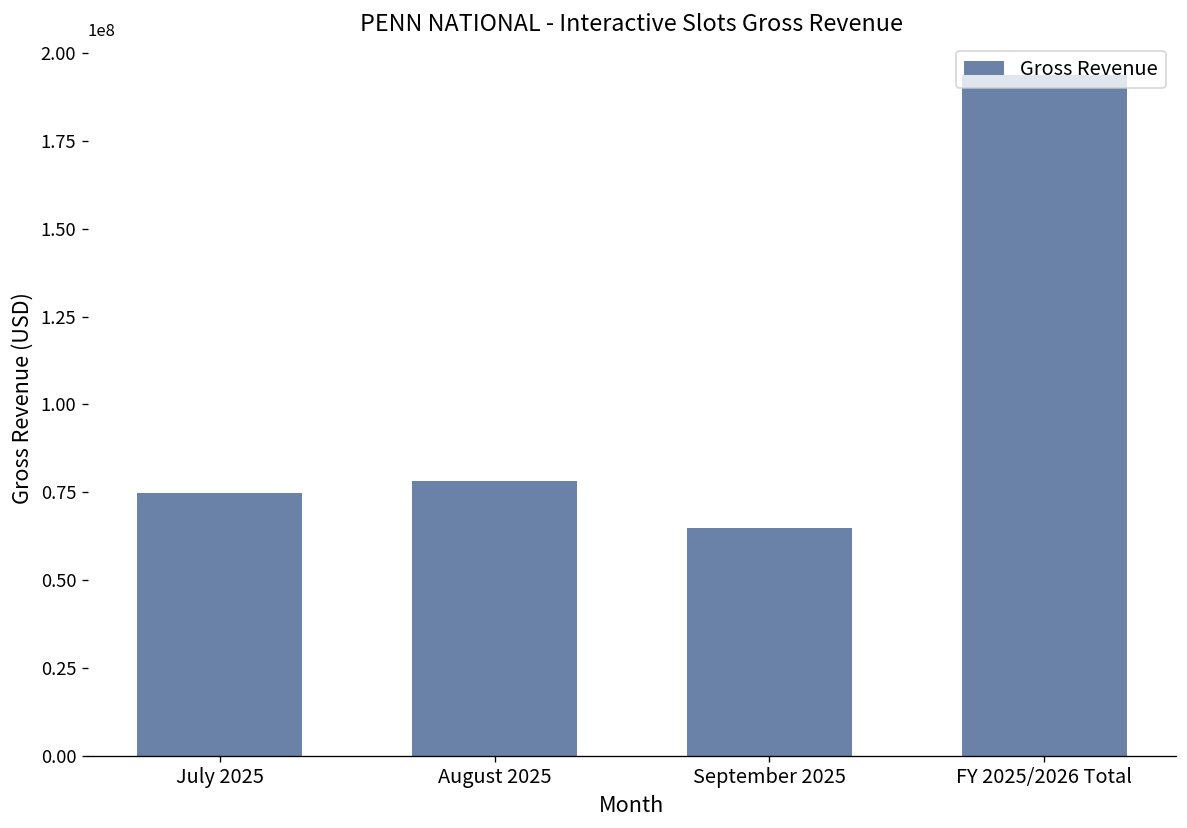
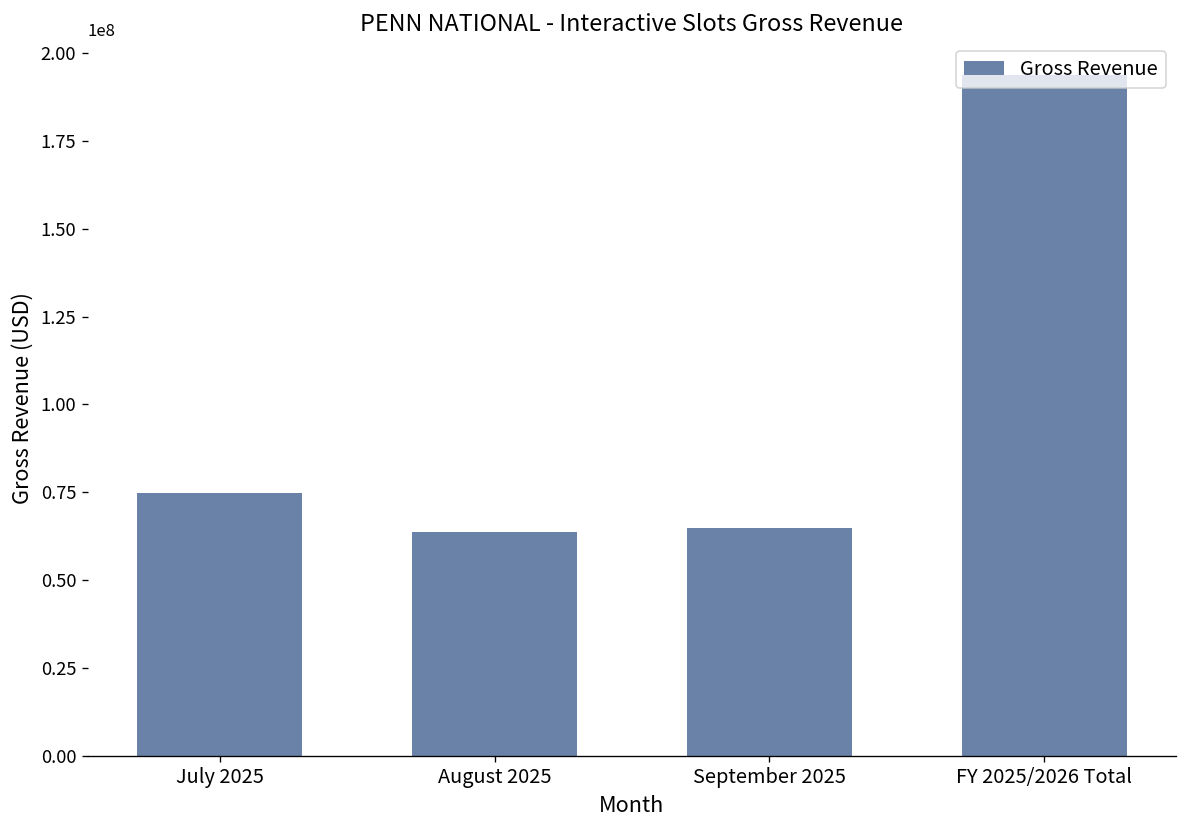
  {
    "July 2025": 75000000,
-   "August 2025": 78000000,
+   "August 2025": 64000000,
    "September 2025": 65000000
  }
